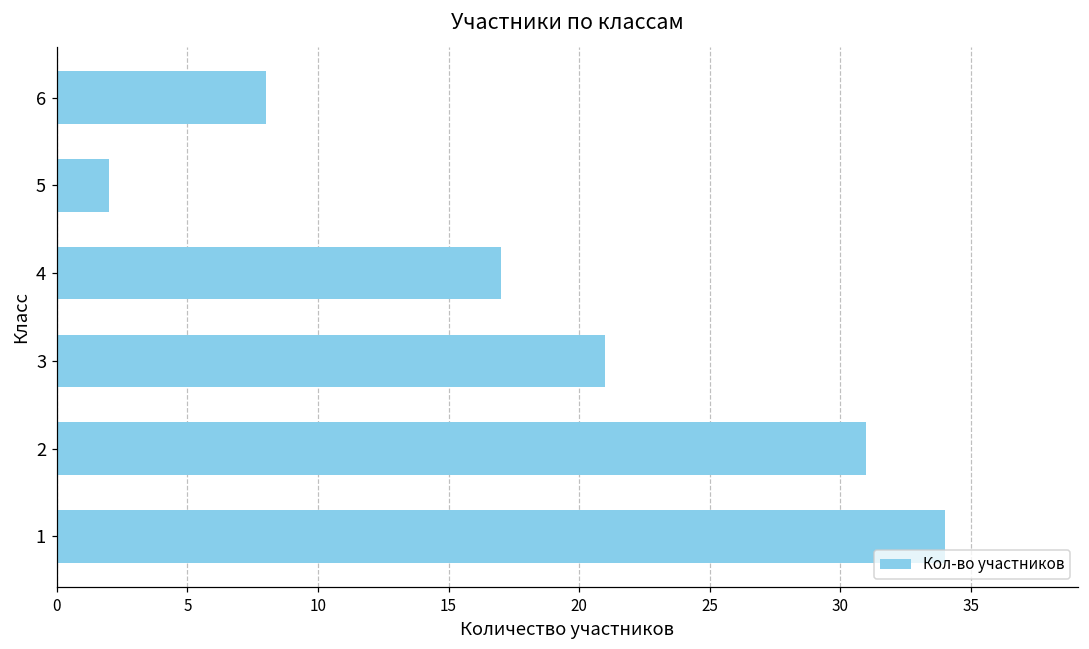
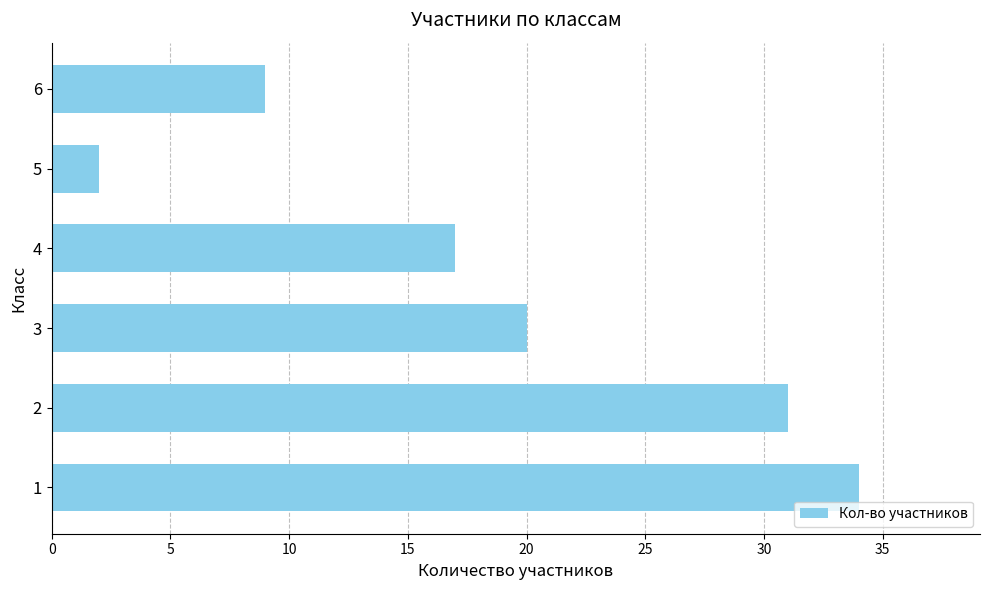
  {
-   "6": 8,
+   "6": 9,
    "5": 2,
    "4": 17,
-   "3": 21,
+   "3": 20,
    "2": 31,
    "1": 34
  }
